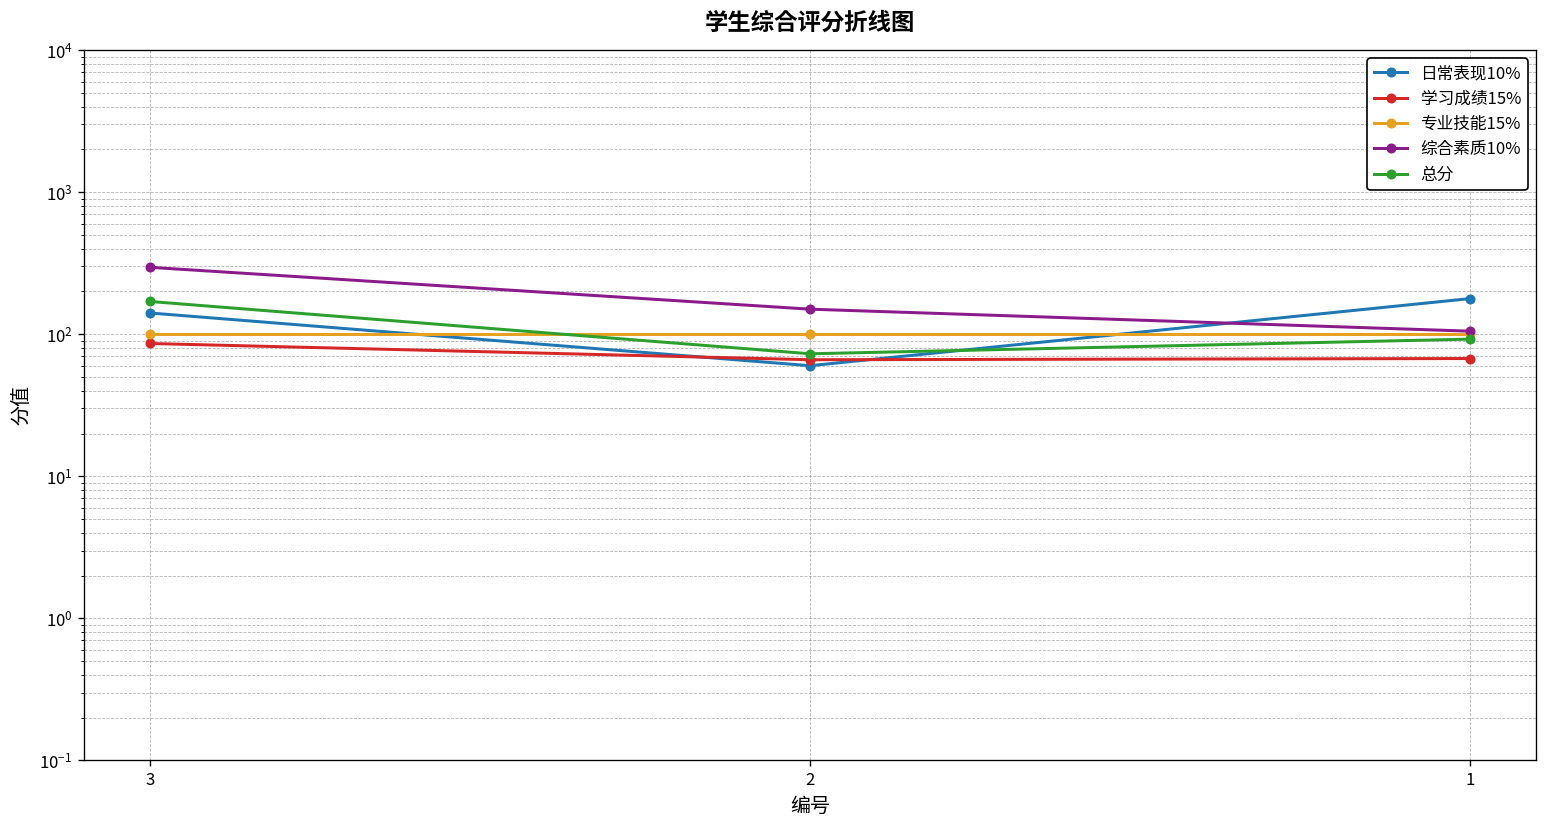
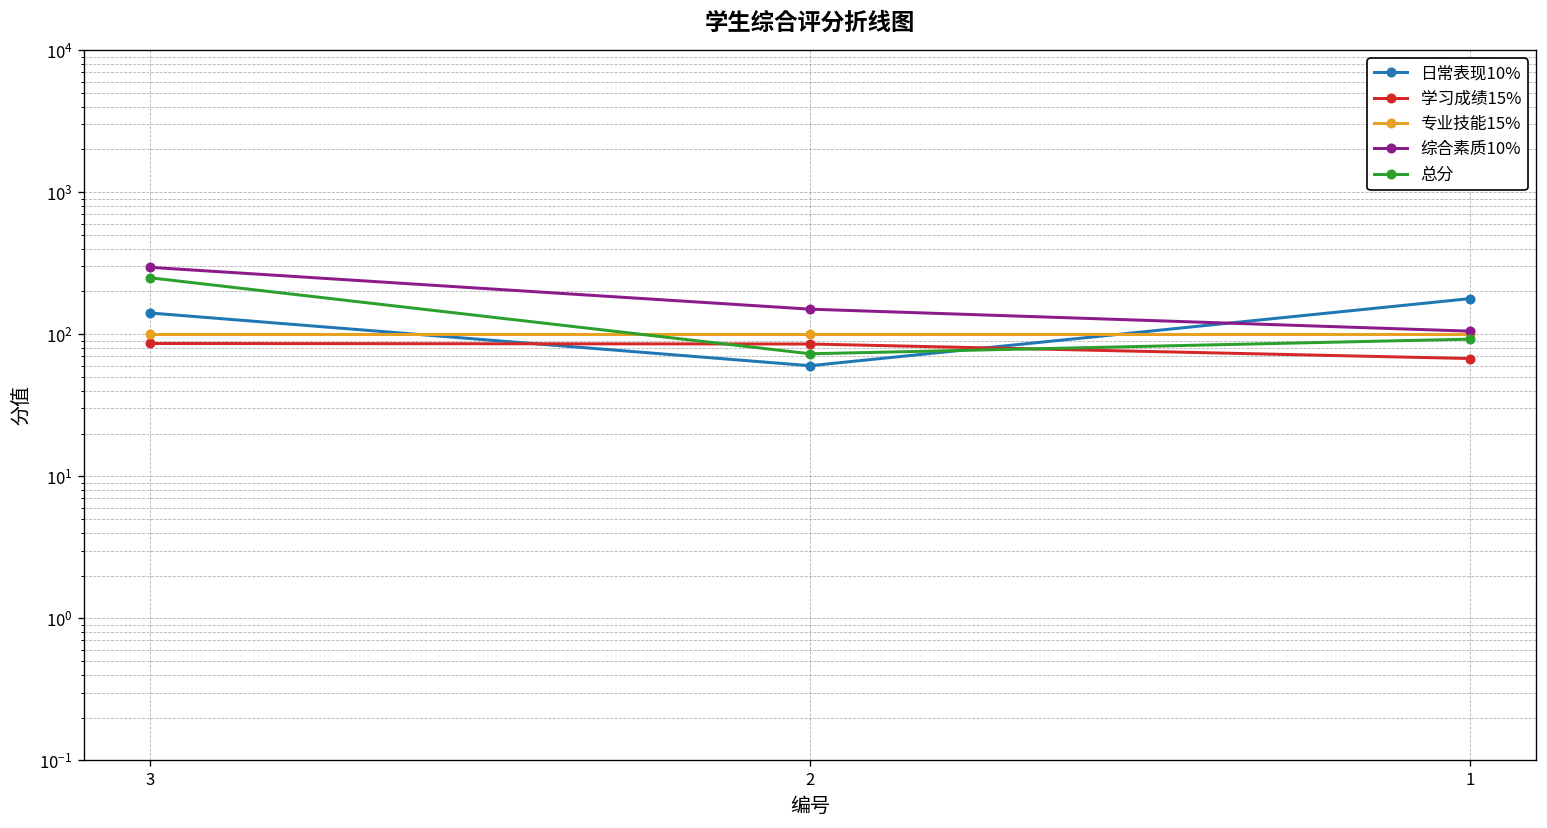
  {
    "日常表现10%": {
      "3": 140,
      "2": 60,
      "1": 180
    },
    "学习成绩15%": {
      "3": 90,
-     "2": 70,
+     "2": 90,
      "1": 70
    },
    "专业技能15%": {
      "3": 100,
      "2": 100
    },
    "综合素质10%": {
      "3": 300,
      "2": 150
    },
    "总分": {
-     "3": 170,
+     "3": 250,
      "2": 70,
      "1": 90
    }
  }
